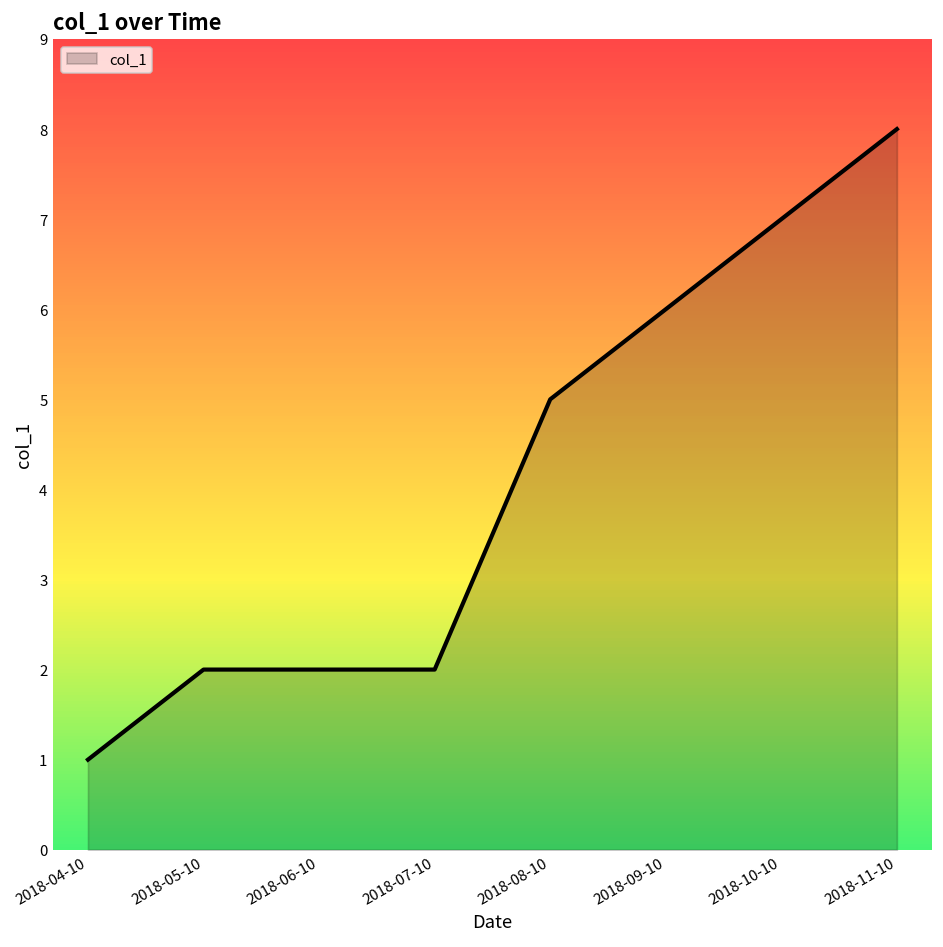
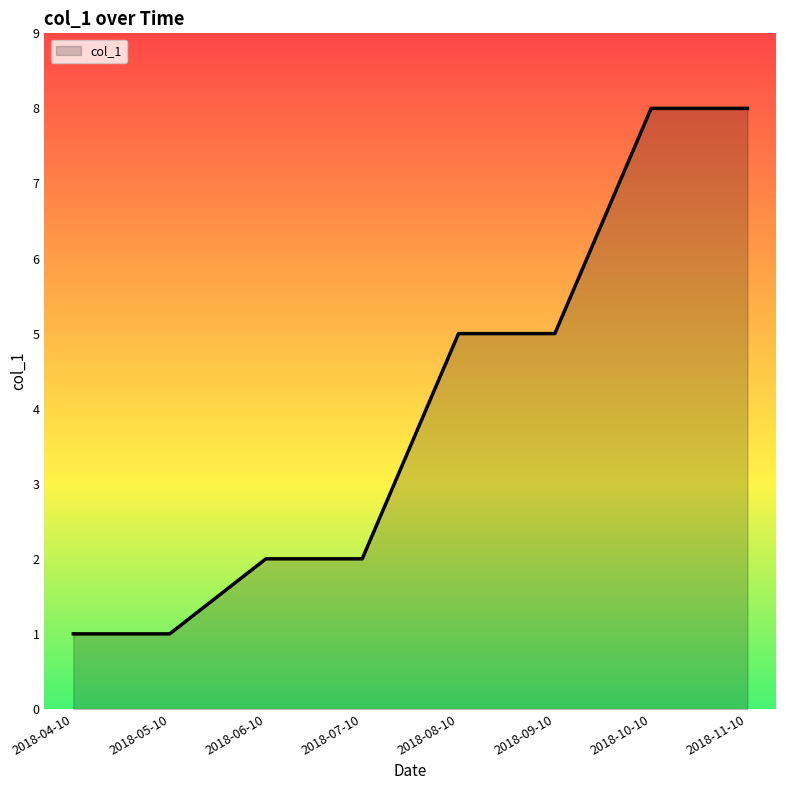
  {
    "2018-04-10": 1,
-   "2018-05-10": 2,
+   "2018-05-10": 1,
    "2018-06-10": 2,
    "2018-07-10": 2,
    "2018-08-10": 5,
-   "2018-09-10": 6,
-   "2018-10-10": 7,
+   "2018-09-10": 5,
+   "2018-10-10": 8,
    "2018-11-10": 8
  }
